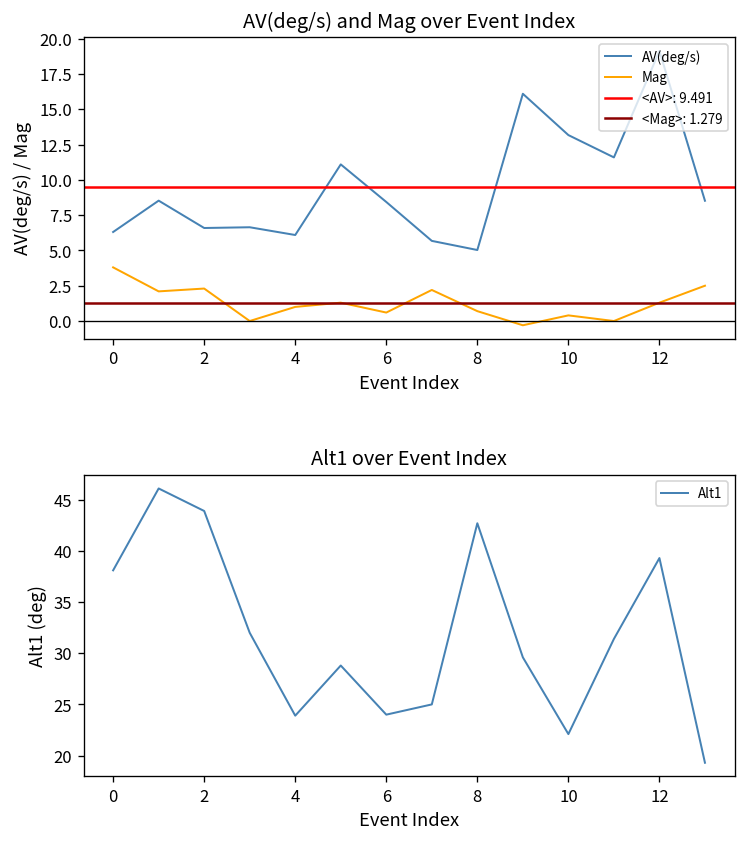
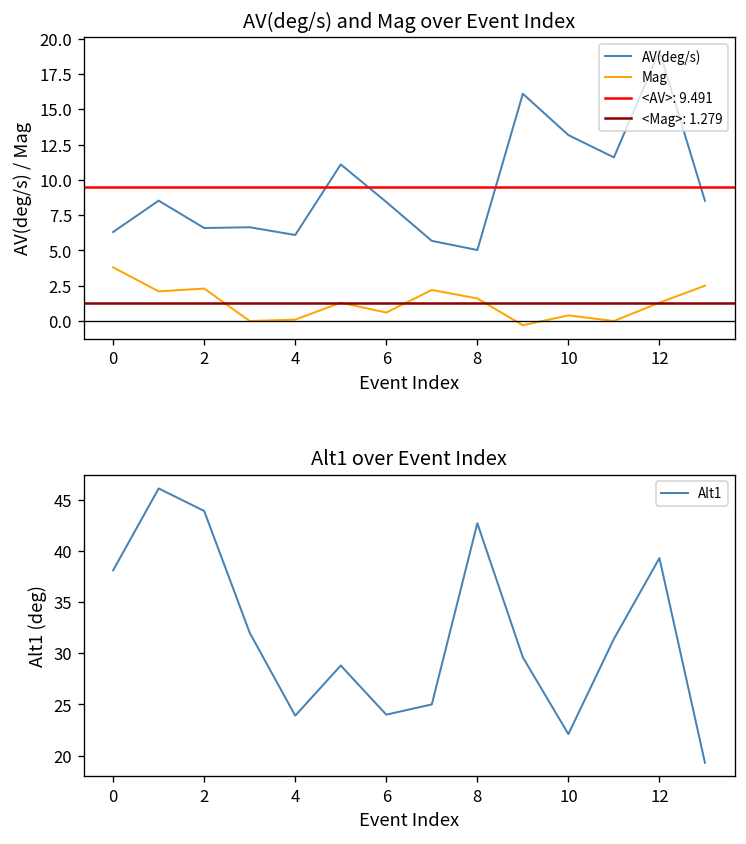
  {
    "AV(deg/s) and Mag over Event Index": {
      "AV(deg/s)": {
        "0": 6.3,
        "2": 6.6,
        "4": 6.1,
        "6": 8.4,
        "8": 5.0,
        "10": 13.2
      },
      "Mag": {
        "0": 3.8,
        "2": 2.3,
-       "4": 1.0,
+       "4": 0.1,
        "6": 0.6,
-       "8": 0.7,
+       "8": 1.6,
        "10": 0.4,
        "12": 1.3
      }
    },
    "Alt1 over Event Index": {
      "0": 38,
      "2": 44,
      "4": 24,
      "6": 24,
      "8": 43,
      "10": 22,
      "12": 39
    }
  }
